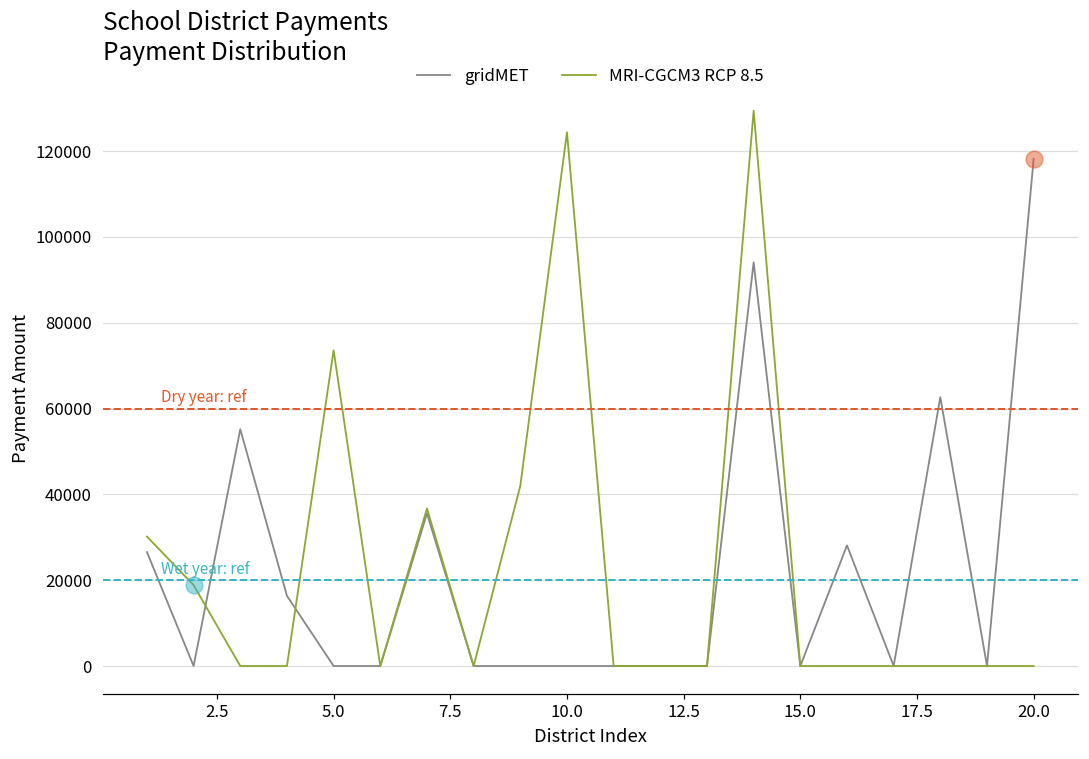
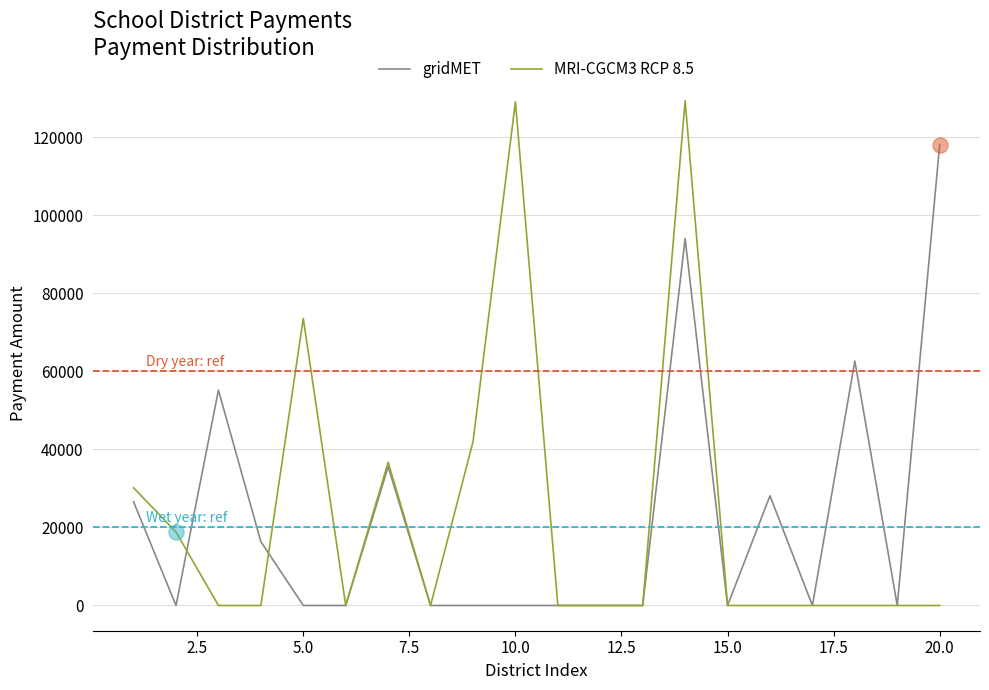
  {
    "gridMET": {
      "5.0": 0,
      "10.0": 0
    },
    "MRI-CGCM3 RCP 8.5": {
      "5.0": 74000,
-     "10.0": 124000,
+     "10.0": 129000,
      "20.0": 0
    }
  }
